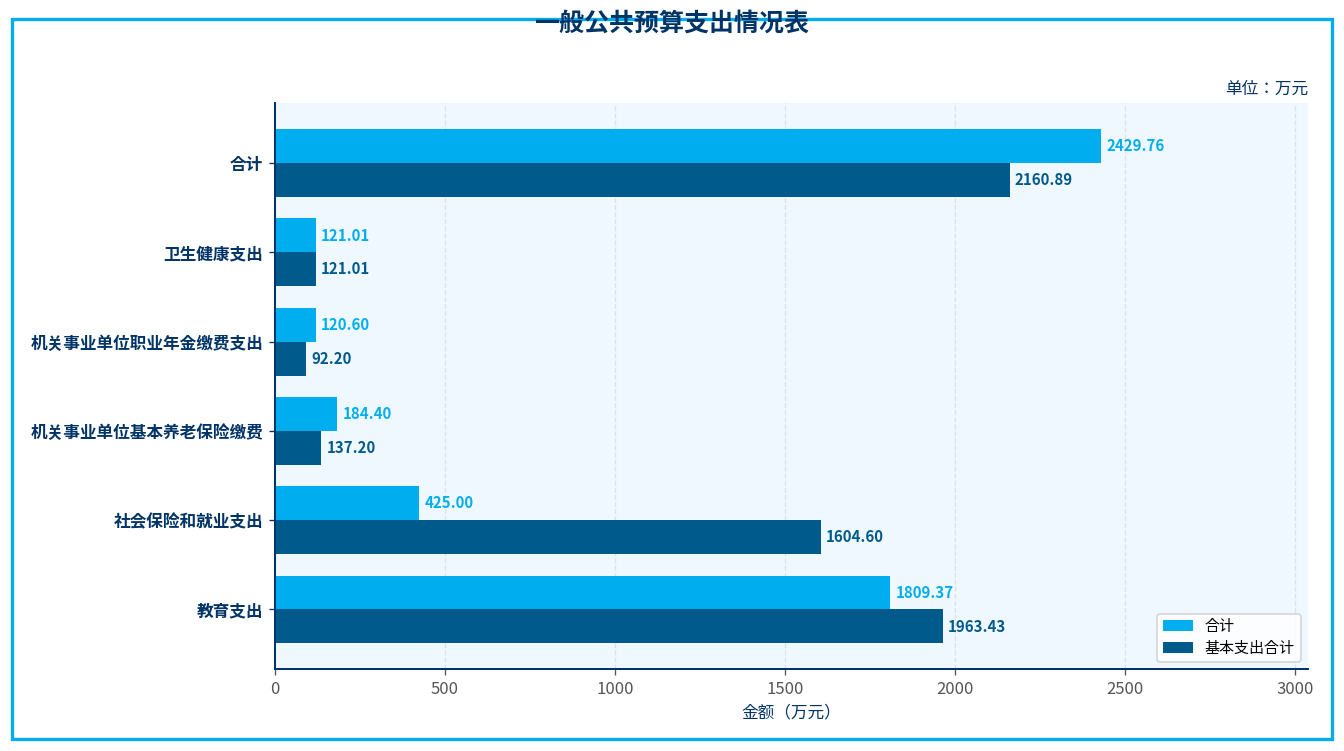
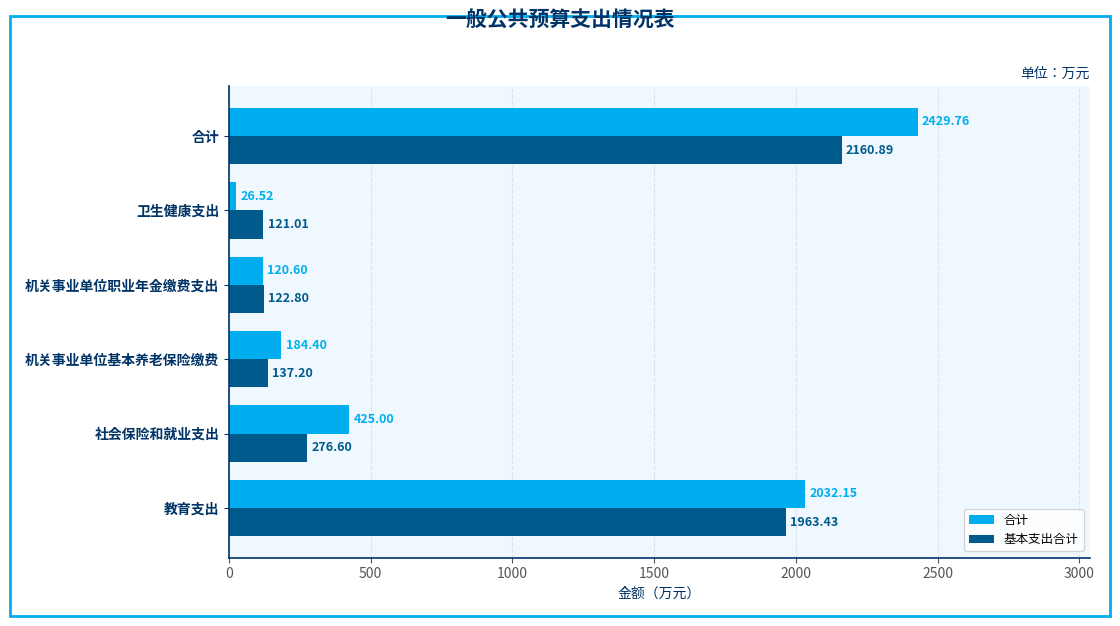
  {
    "合计": {
      "合计": 2429.76,
-     "卫生健康支出": 121.01,
+     "卫生健康支出": 26.52,
      "机关事业单位职业年金缴费支出": 120.60,
      "机关事业单位基本养老保险缴费": 184.40,
      "社会保险和就业支出": 425.00,
-     "教育支出": 1809.37
+     "教育支出": 2032.15
    },
    "基本支出合计": {
      "合计": 2160.89,
      "卫生健康支出": 121.01,
-     "机关事业单位职业年金缴费支出": 92.20,
+     "机关事业单位职业年金缴费支出": 122.80,
      "机关事业单位基本养老保险缴费": 137.20,
-     "社会保险和就业支出": 1604.60,
+     "社会保险和就业支出": 276.60,
      "教育支出": 1963.43
    }
  }
